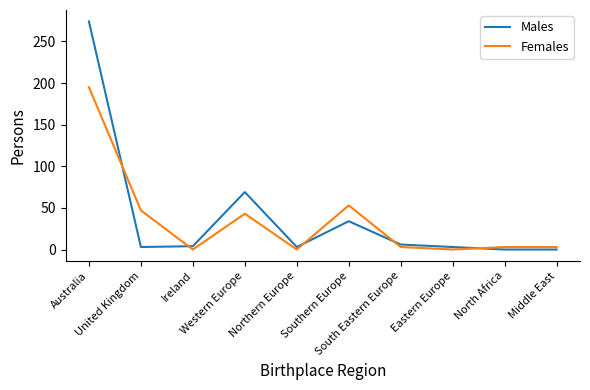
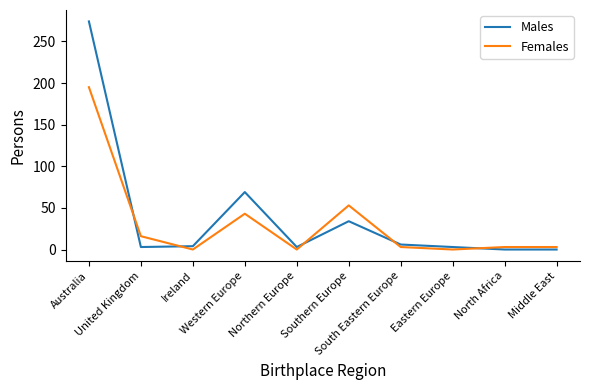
  {
    "Males": {
      "Australia": 270,
      "United Kingdom": 0,
      "Ireland": 0,
      "Western Europe": 70,
      "Southern Europe": 30
    },
    "Females": {
      "Australia": 200,
-     "United Kingdom": 50,
+     "United Kingdom": 20,
      "Ireland": 0,
      "Western Europe": 40,
      "Southern Europe": 50
    }
  }
